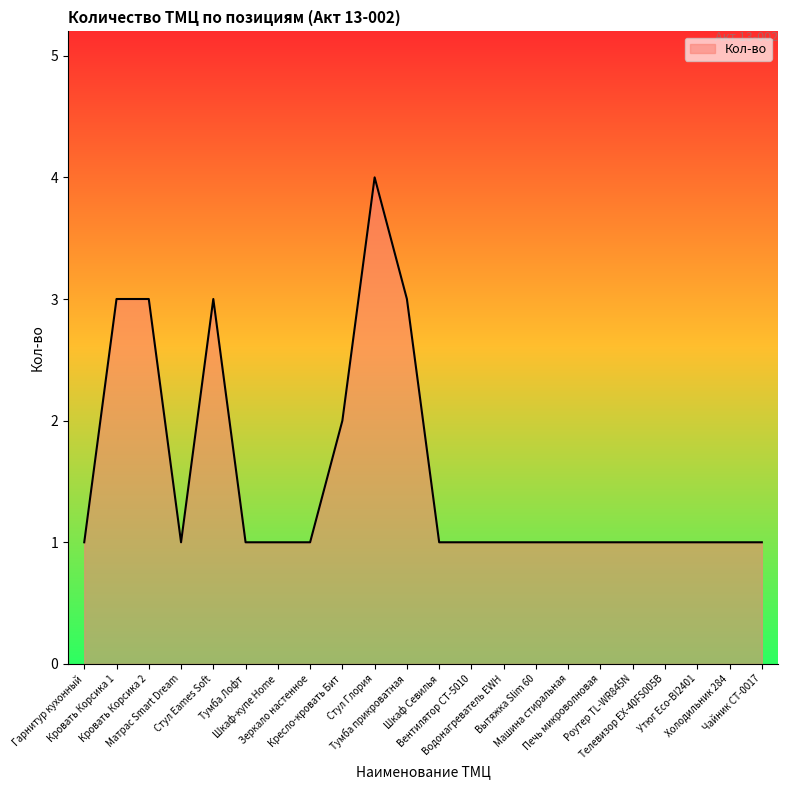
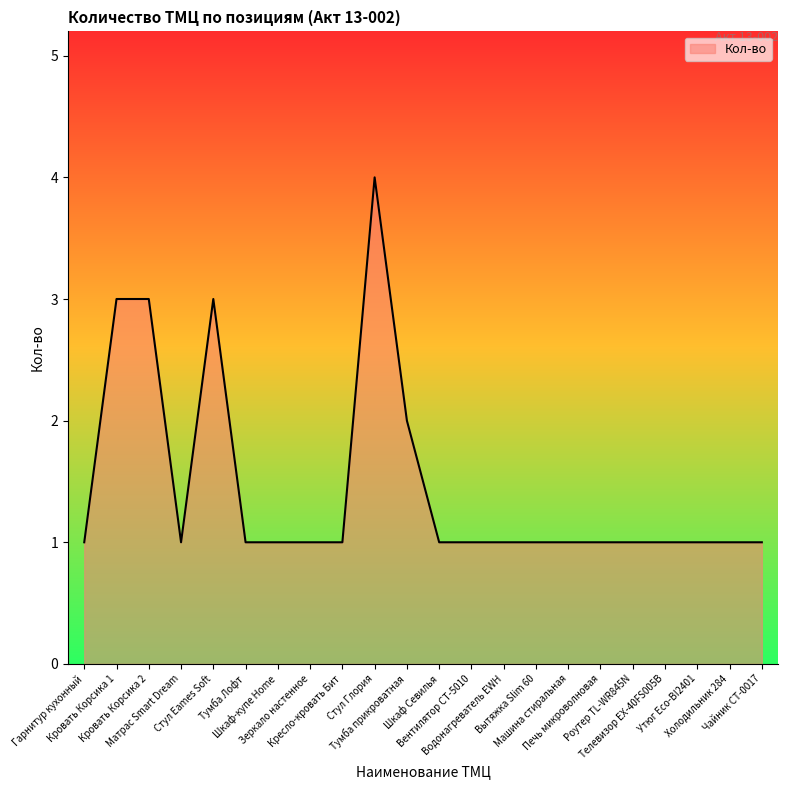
  {
    "Гарнитур кухонный": 1,
    "Кровать Корсика 1": 3,
    "Кровать Корсика 2": 3,
    "Матрас Smart Dream": 1,
    "Стул Eames Soft": 3,
    "Тумба Лофт": 1,
    "Шкаф-купе Home": 1,
    "Зеркало настенное": 1,
-   "Кресло-кровать Бит": 2,
+   "Кресло-кровать Бит": 1,
    "Стул Глория": 4,
-   "Тумба прикроватная": 3,
+   "Тумба прикроватная": 2,
    "Шкаф Севилья": 1,
    "Вентилятор CT-5010": 1,
    "Водонагреватель EWH": 1,
    "Вытяжка Slim 60": 1,
    "Машина стиральная": 1,
    "Печь микроволновая": 1,
    "Роутер TL-WR845N": 1,
    "Телевизор EX-40FS005B": 1,
    "Утюг Eco-BI2401": 1,
    "Холодильник 284": 1,
    "Чайник CT-0017": 1
  }
